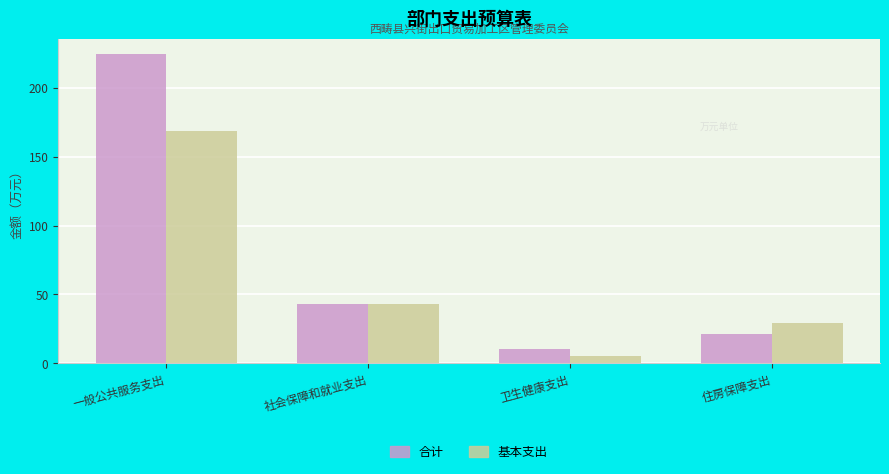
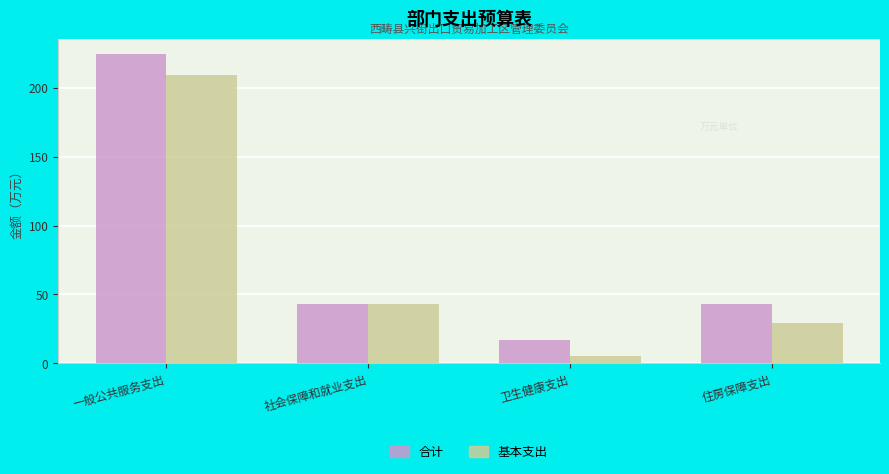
  {
    "合计": {
      "一般公共服务支出": 224,
      "社会保障和就业支出": 43,
-     "卫生健康支出": 10,
-     "住房保障支出": 21
+     "卫生健康支出": 17,
+     "住房保障支出": 43
    },
    "基本支出": {
-     "一般公共服务支出": 168,
+     "一般公共服务支出": 209,
      "社会保障和就业支出": 43,
      "卫生健康支出": 6,
      "住房保障支出": 29
    }
  }
